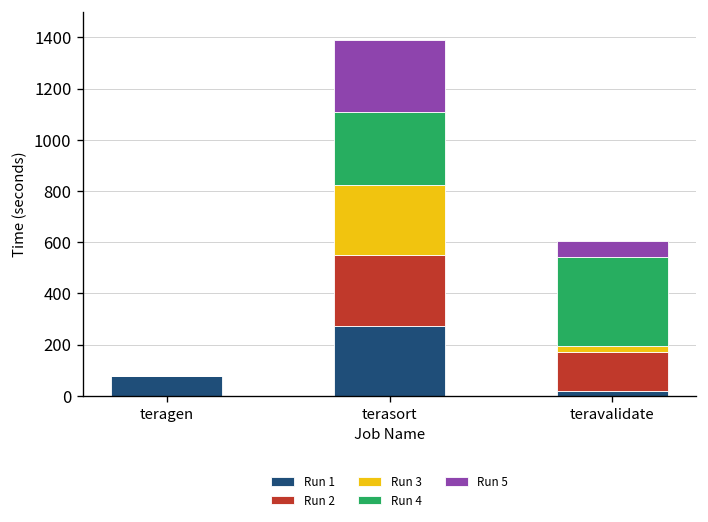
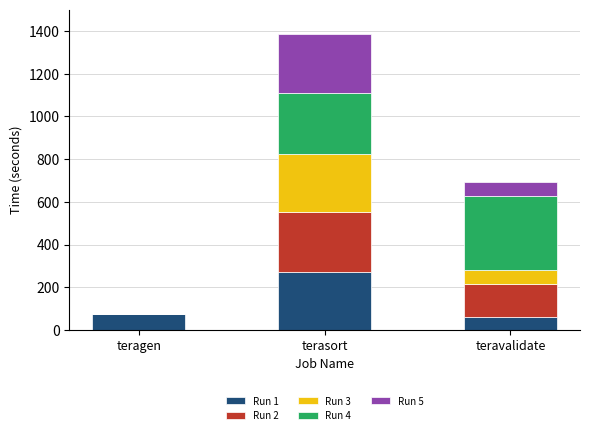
  {
    "Run 1": {
      "teragen": 80,
      "terasort": 270,
-     "teravalidate": 20
+     "teravalidate": 60
    },
    "Run 2": {
      "teragen": 0,
      "terasort": 280,
      "teravalidate": 150
    },
    "Run 3": {
      "teragen": 0,
      "terasort": 270,
-     "teravalidate": 20
+     "teravalidate": 70
    },
    "Run 4": {
      "teragen": 0,
      "terasort": 290,
      "teravalidate": 350
    },
    "Run 5": {
      "teragen": 0,
      "terasort": 280,
      "teravalidate": 70
    }
  }
